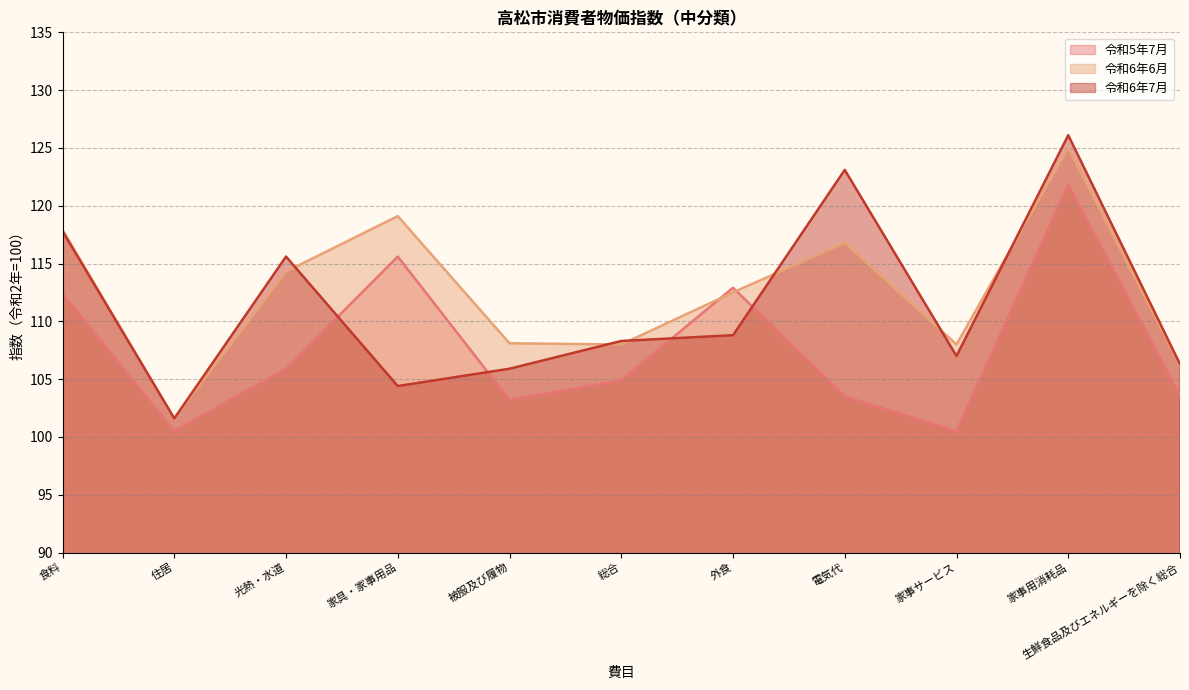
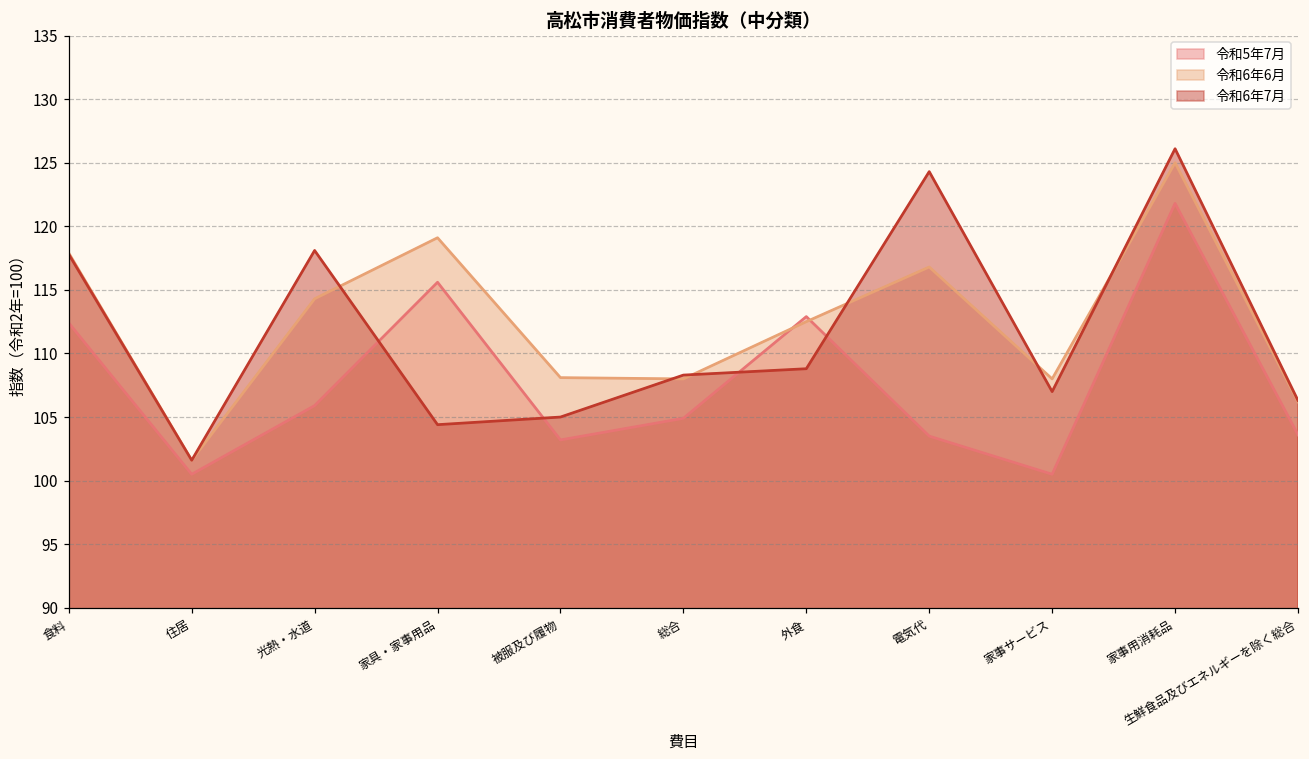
  {
    "令和6年7月": {
-     "光熱・水道": 115.6,
+     "光熱・水道": 118.1,
      "家具・家事用品": 104.4,
-     "被服及び履物": 105.9,
+     "被服及び履物": 105.0,
      "総合": 108.3,
      "外食": 108.8,
-     "電気代": 123.1,
+     "電気代": 124.3,
      "家事サービス": 107.0,
      "家事用消耗品": 126.1
    }
  }
